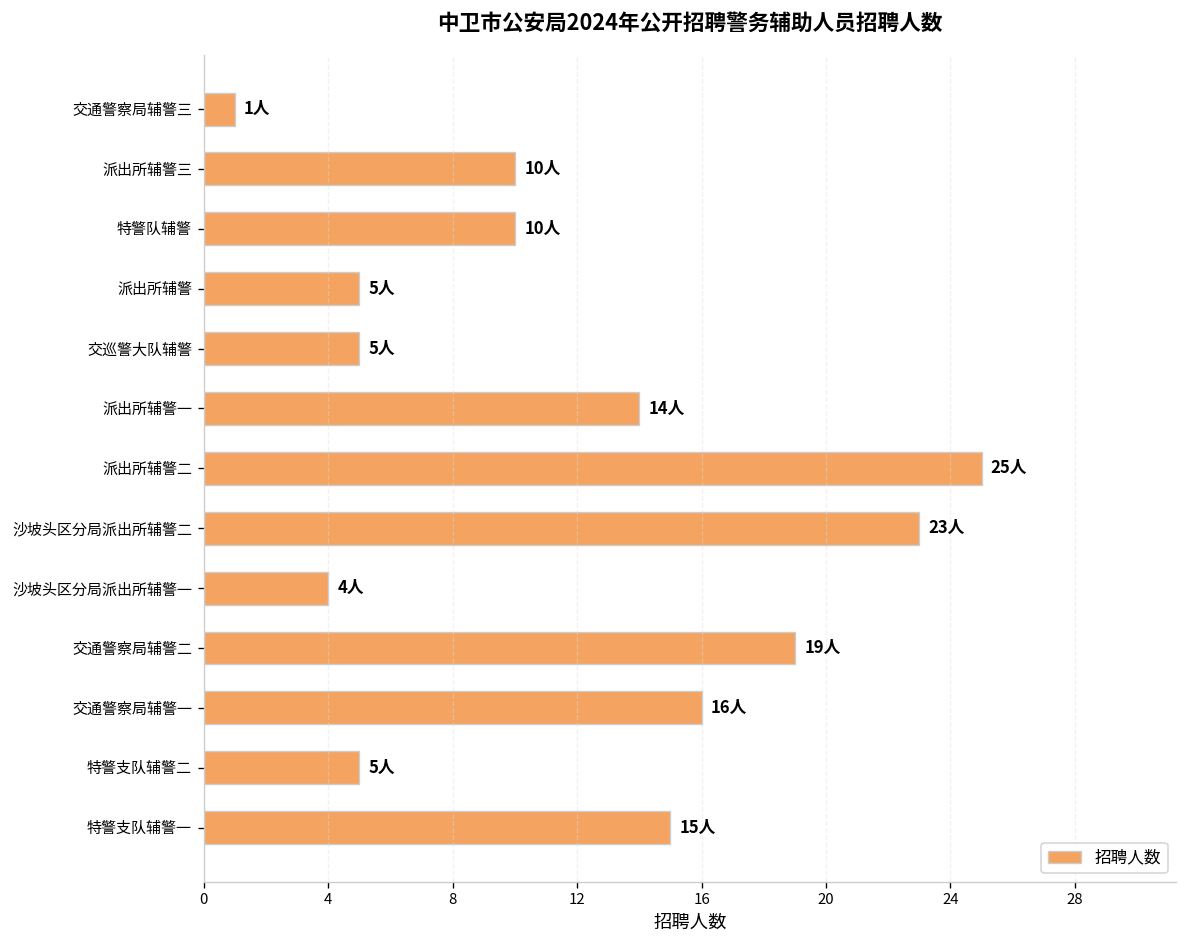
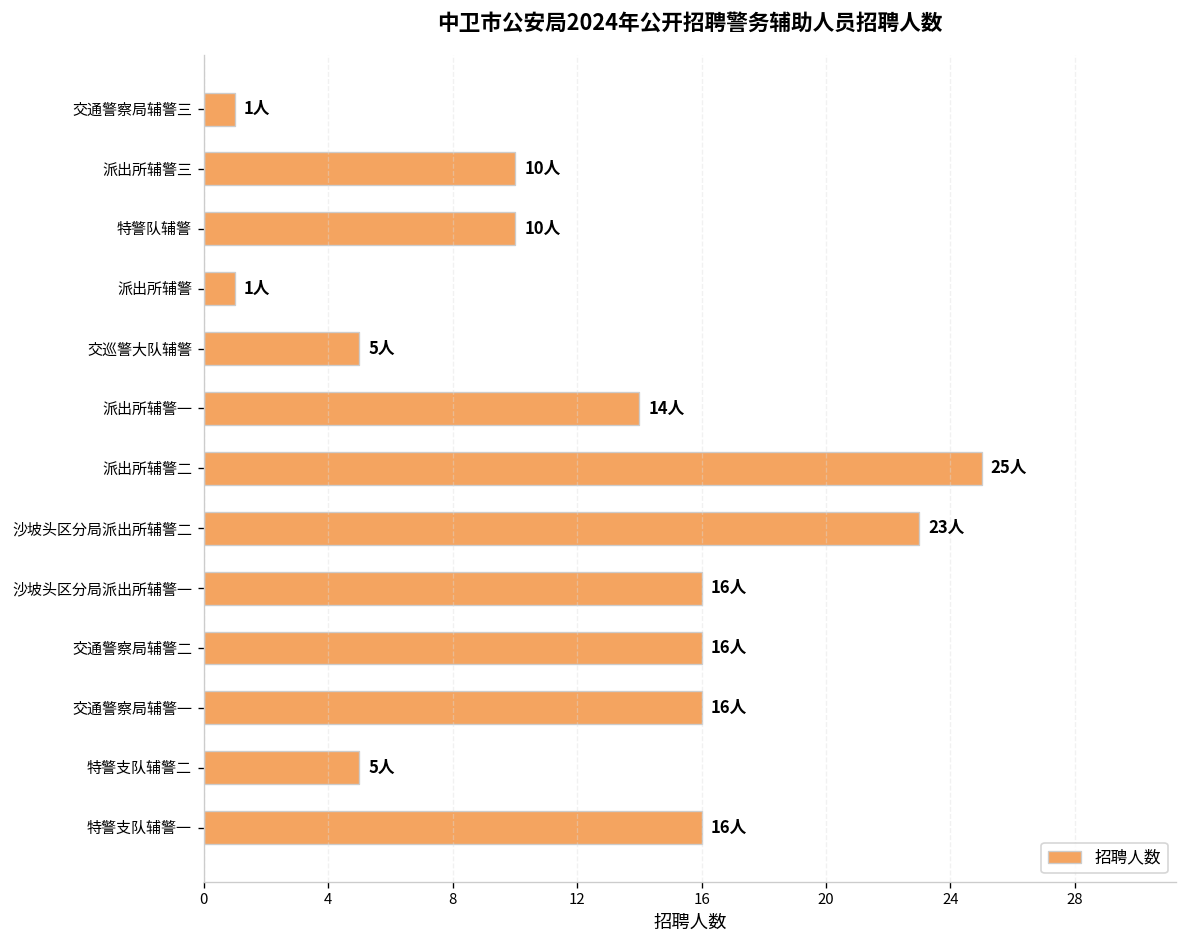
  {
    "交通警察局辅警三": "1人",
    "派出所辅警三": "10人",
    "特警队辅警": "10人",
-   "派出所辅警": "5人",
+   "派出所辅警": "1人",
    "交巡警大队辅警": "5人",
    "派出所辅警一": "14人",
    "派出所辅警二": "25人",
    "沙坡头区分局派出所辅警二": "23人",
-   "沙坡头区分局派出所辅警一": "4人",
-   "交通警察局辅警二": "19人",
+   "沙坡头区分局派出所辅警一": "16人",
+   "交通警察局辅警二": "16人",
    "交通警察局辅警一": "16人",
    "特警支队辅警二": "5人",
-   "特警支队辅警一": "15人"
+   "特警支队辅警一": "16人"
  }
